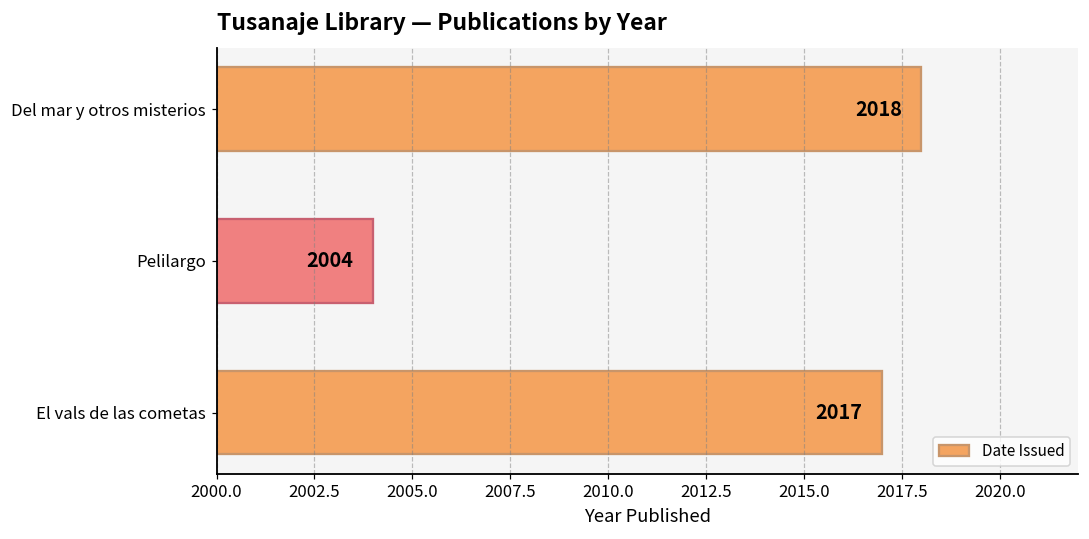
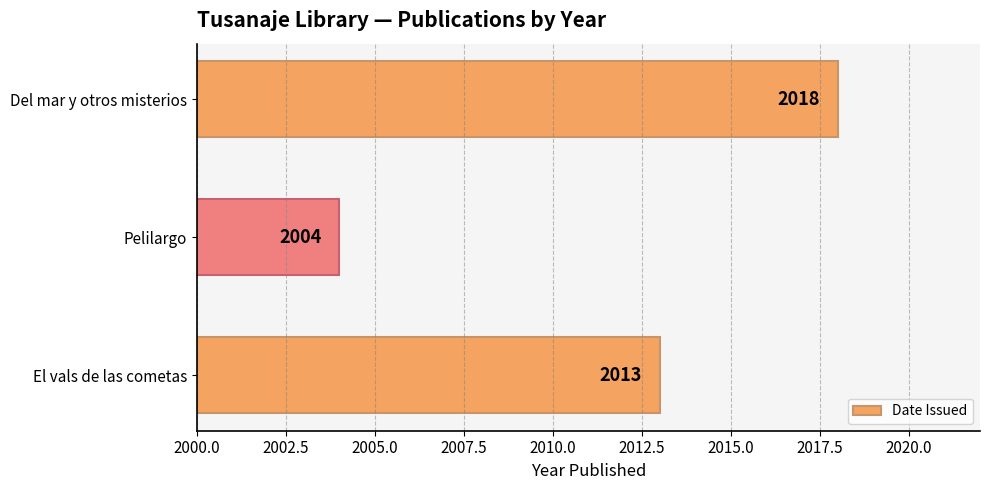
  {
    "Del mar y otros misterios": 2018,
    "Pelilargo": 2004,
-   "El vals de las cometas": 2017
+   "El vals de las cometas": 2013
  }
